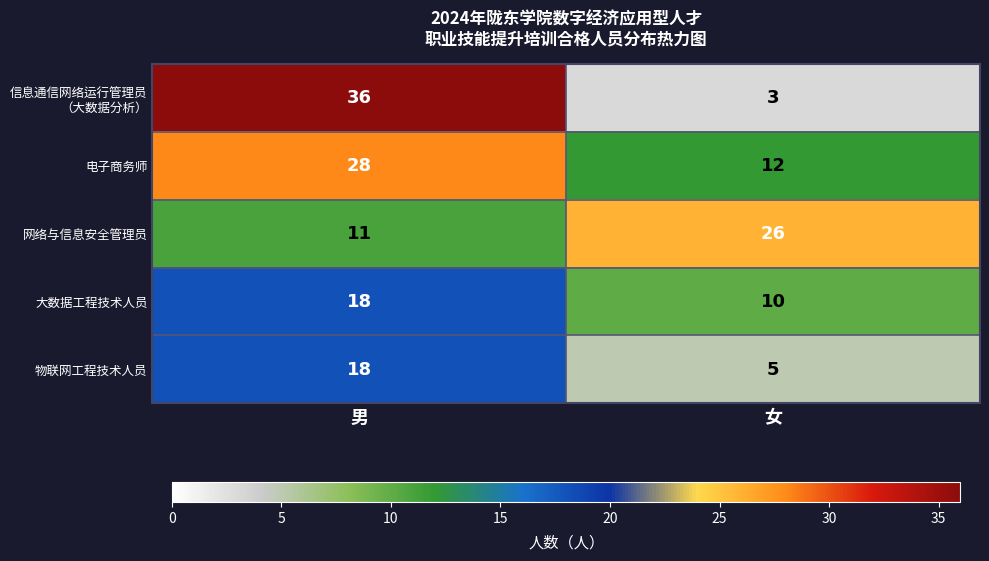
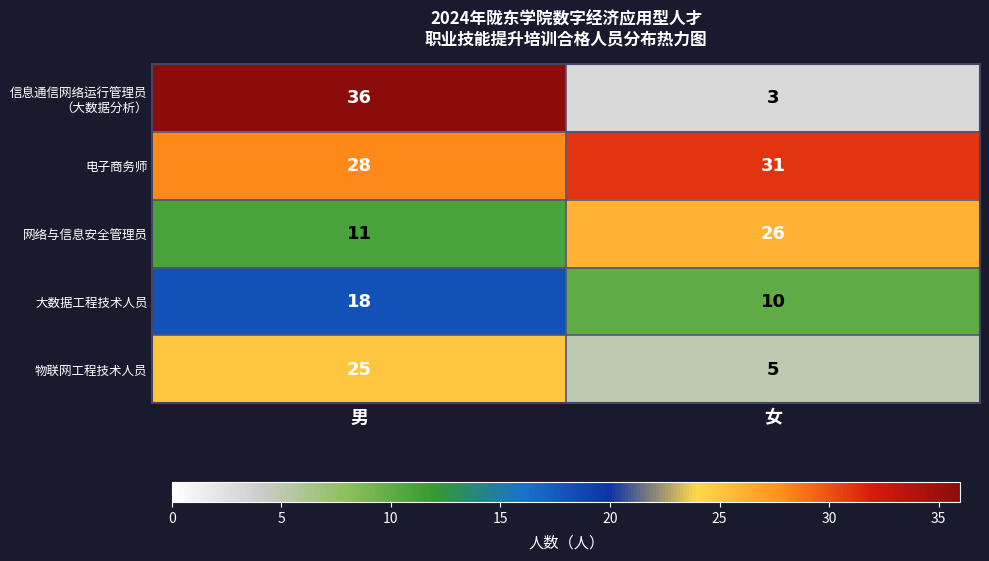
  {
    "信息通信网络运行管理员 （大数据分析）": {
      "男": 36,
      "女": 3
    },
    "电子商务师": {
      "男": 28,
-     "女": 12
+     "女": 31
    },
    "网络与信息安全管理员": {
      "男": 11,
      "女": 26
    },
    "大数据工程技术人员": {
      "男": 18,
      "女": 10
    },
    "物联网工程技术人员": {
-     "男": 18,
+     "男": 25,
      "女": 5
    }
  }
